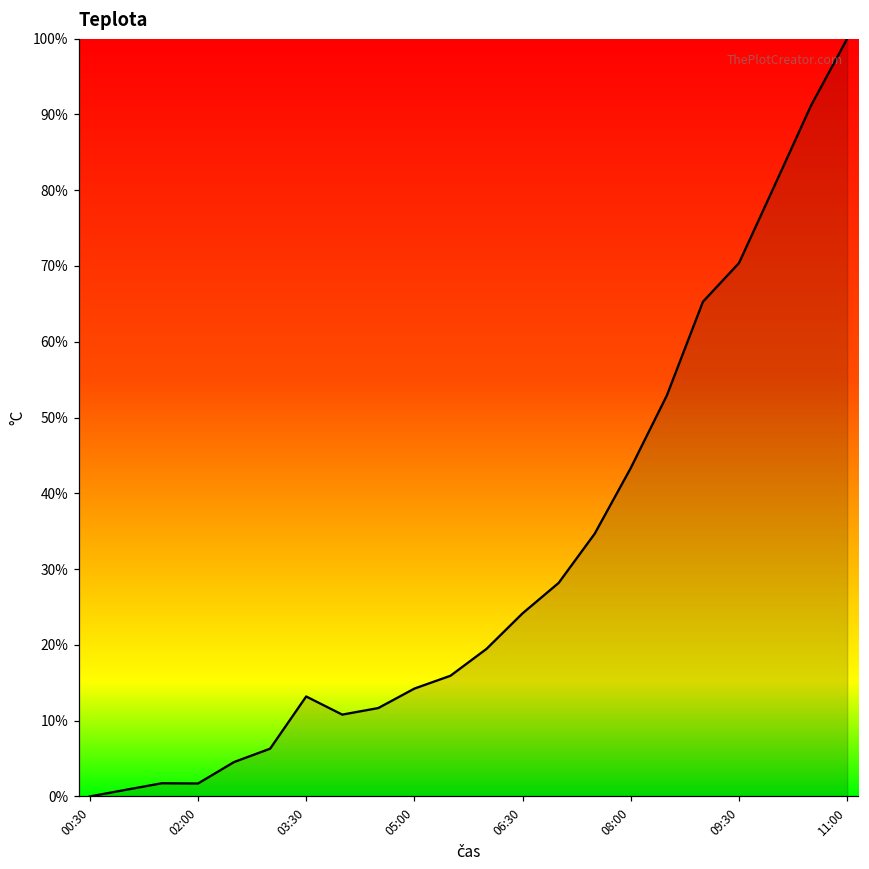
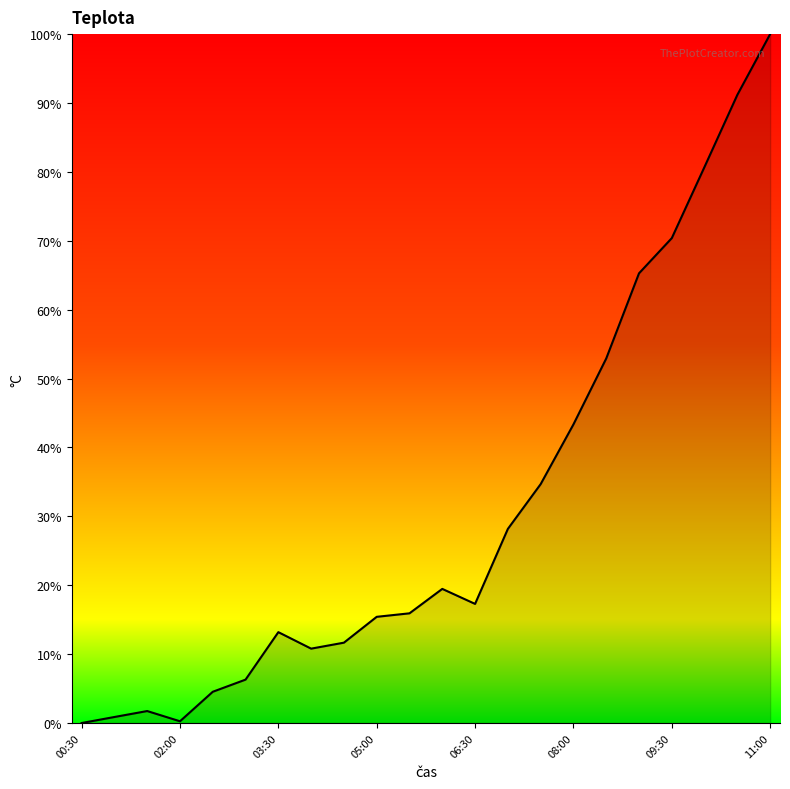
  {
    "00:30": "0%",
-   "02:00": "2%",
+   "02:00": "0%",
    "03:30": "13%",
-   "05:00": "14%",
-   "06:30": "24%",
+   "05:00": "15%",
+   "06:30": "17%",
    "08:00": "43%",
    "09:30": "70%",
    "11:00": "100%"
  }
